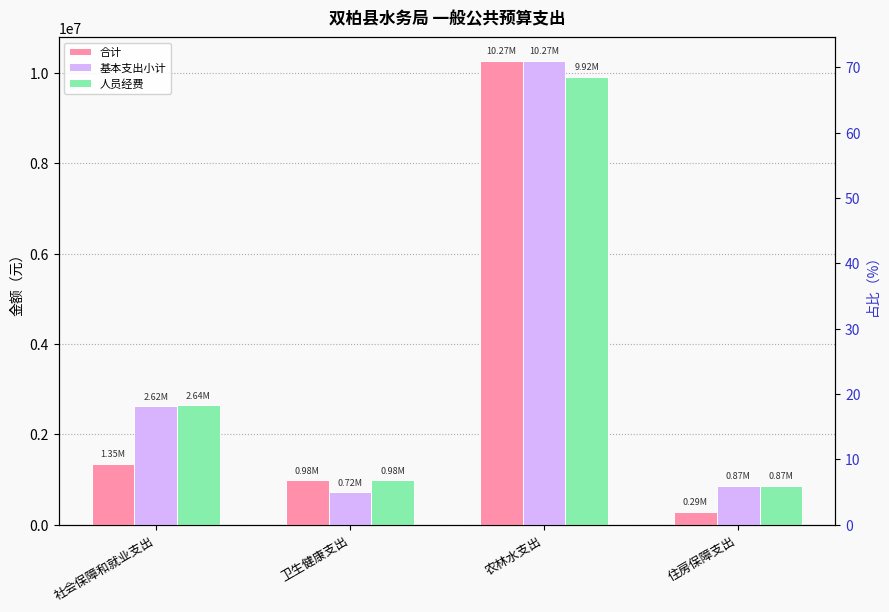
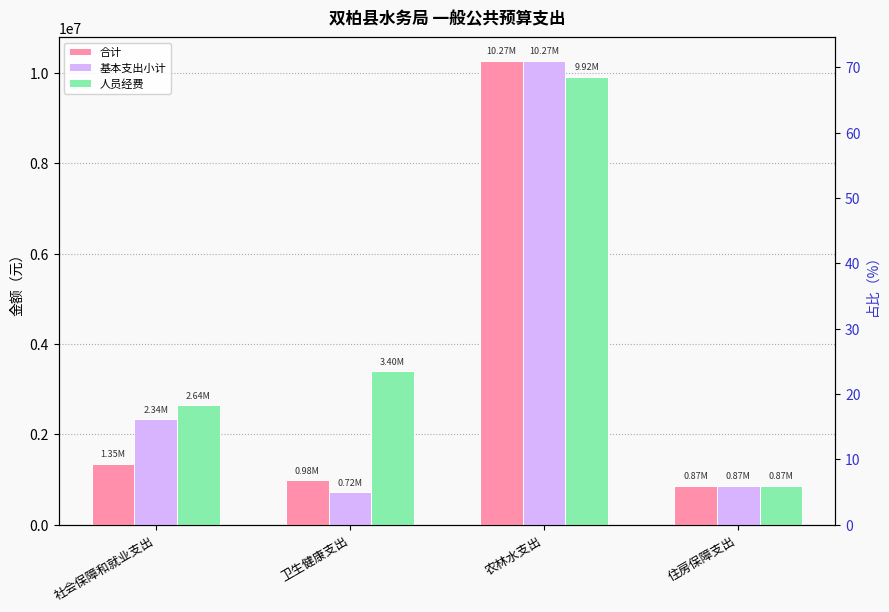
  {
    "合计": {
      "社会保障和就业支出": "1.35M",
      "卫生健康支出": "0.98M",
      "农林水支出": "10.27M",
-     "住房保障支出": "0.29M"
+     "住房保障支出": "0.87M"
    },
    "基本支出小计": {
-     "社会保障和就业支出": "2.62M",
+     "社会保障和就业支出": "2.34M",
      "卫生健康支出": "0.72M",
      "农林水支出": "10.27M",
      "住房保障支出": "0.87M"
    },
    "人员经费": {
      "社会保障和就业支出": "2.64M",
-     "卫生健康支出": "0.98M",
+     "卫生健康支出": "3.40M",
      "农林水支出": "9.92M",
      "住房保障支出": "0.87M"
    }
  }
